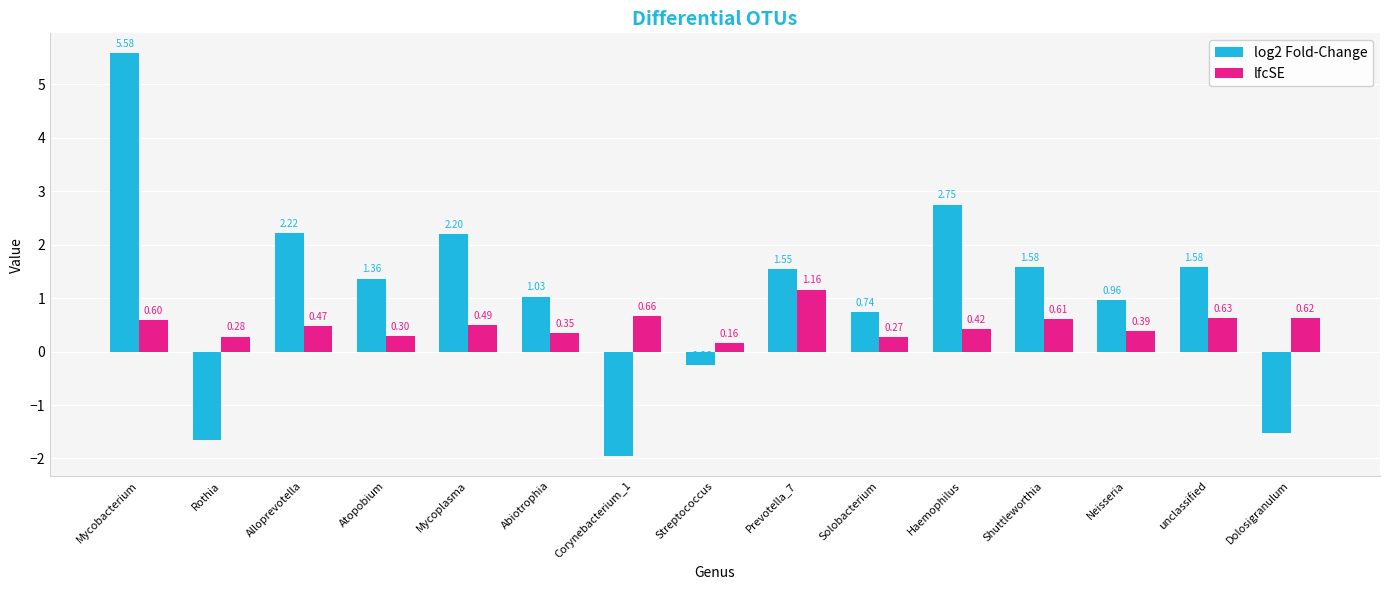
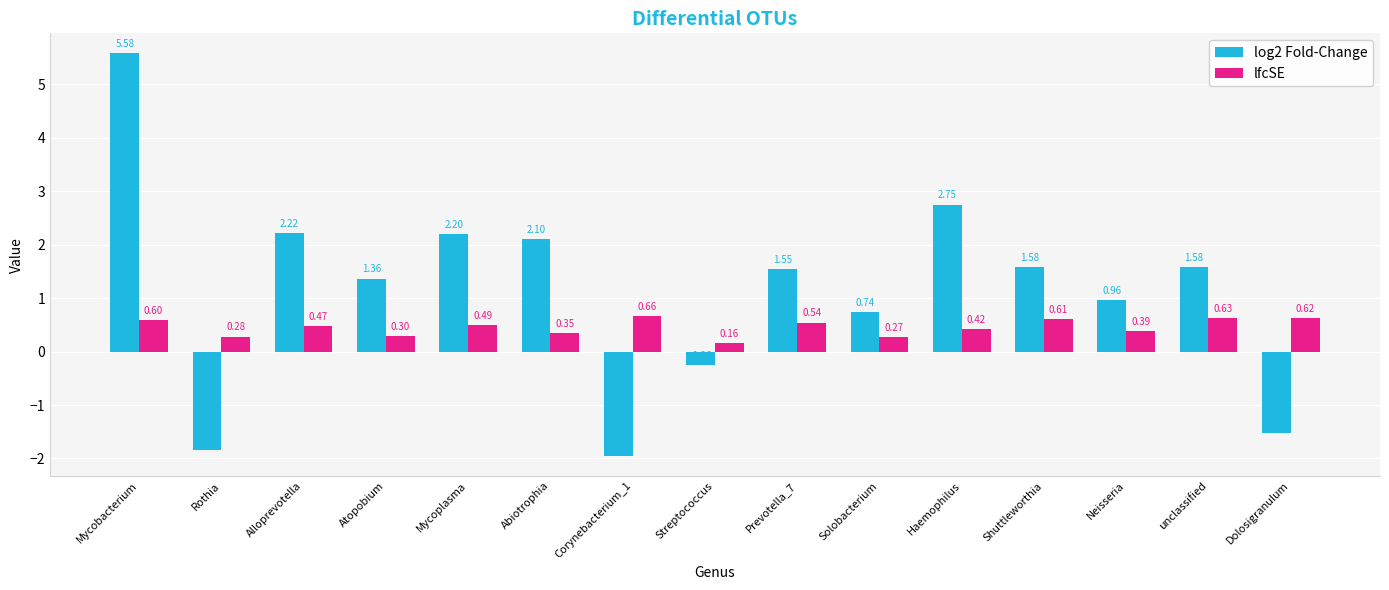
  {
    "log2 Fold-Change": {
      "Mycobacterium": 5.58,
-     "Rothia": -1.7,
+     "Rothia": -1.8,
      "Alloprevotella": 2.22,
      "Atopobium": 1.36,
      "Mycoplasma": 2.20,
-     "Abiotrophia": 1.03,
+     "Abiotrophia": 2.10,
      "Prevotella_7": 1.55,
      "Solobacterium": 0.74,
      "Haemophilus": 2.75,
      "Shuttleworthia": 1.58,
      "Neisseria": 0.96,
      "unclassified": 1.58
    },
    "lfcSE": {
      "Mycobacterium": 0.60,
      "Rothia": 0.28,
      "Alloprevotella": 0.47,
      "Atopobium": 0.30,
      "Mycoplasma": 0.49,
      "Abiotrophia": 0.35,
      "Corynebacterium_1": 0.66,
      "Streptococcus": 0.16,
-     "Prevotella_7": 1.16,
+     "Prevotella_7": 0.54,
      "Solobacterium": 0.27,
      "Haemophilus": 0.42,
      "Shuttleworthia": 0.61,
      "Neisseria": 0.39,
      "unclassified": 0.63,
      "Dolosigranulum": 0.62
    }
  }
